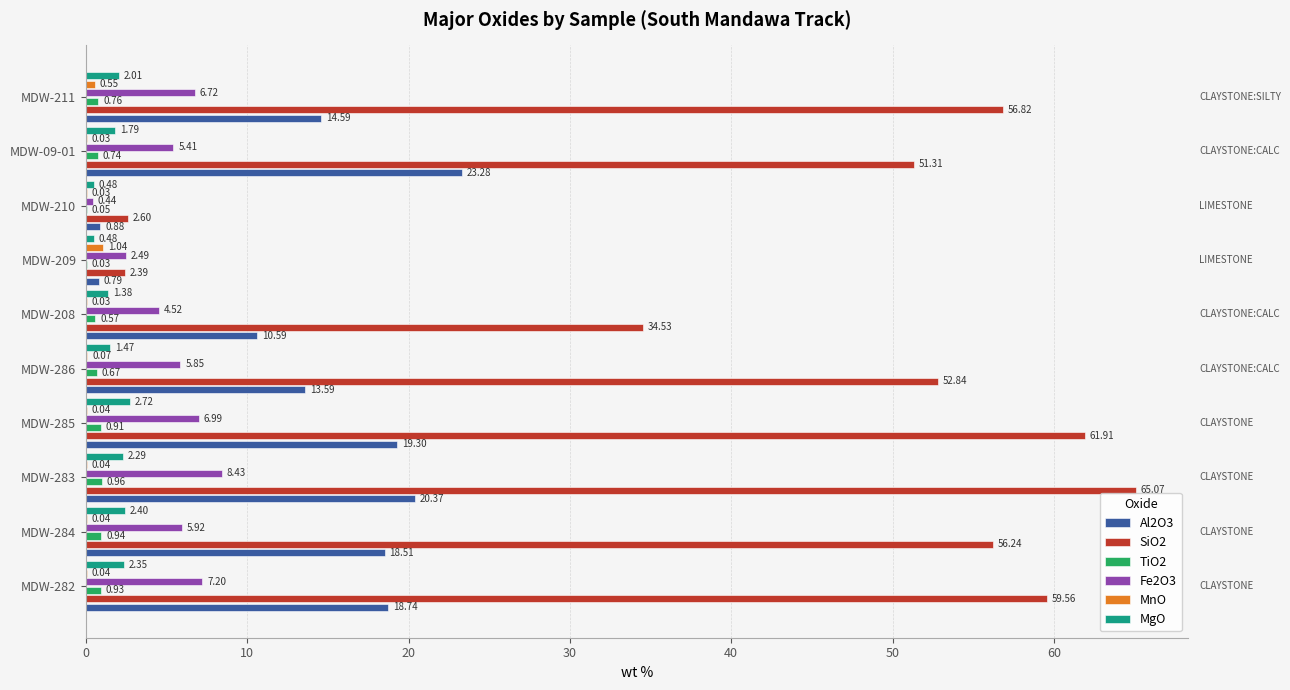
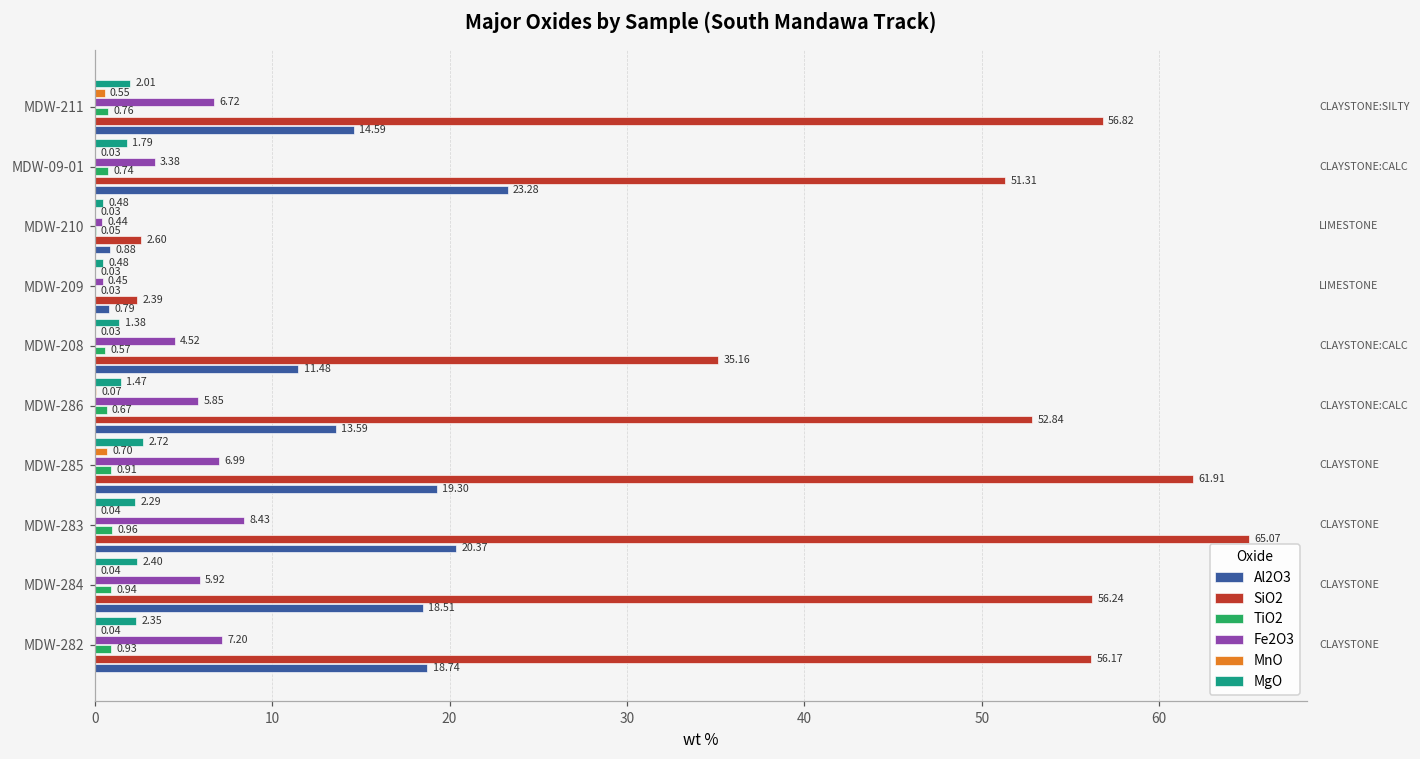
  {
    "Al2O3": {
      "MDW-211": 14.59,
      "MDW-09-01": 23.28,
      "MDW-210": 0.88,
      "MDW-209": 0.79,
-     "MDW-208": 10.59,
+     "MDW-208": 11.48,
      "MDW-286": 13.59,
      "MDW-285": 19.30,
      "MDW-283": 20.37,
      "MDW-284": 18.51,
      "MDW-282": 18.74
    },
    "SiO2": {
      "MDW-211": 56.82,
      "MDW-09-01": 51.31,
      "MDW-210": 2.60,
      "MDW-209": 2.39,
-     "MDW-208": 34.53,
+     "MDW-208": 35.16,
      "MDW-286": 52.84,
      "MDW-285": 61.91,
      "MDW-284": 56.24,
-     "MDW-282": 59.56
+     "MDW-282": 56.17
    },
    "Fe2O3": {
      "MDW-211": 6.72,
-     "MDW-09-01": 5.41,
+     "MDW-09-01": 3.38,
      "MDW-210": 0.44,
-     "MDW-209": 2.49,
+     "MDW-209": 0.45,
      "MDW-208": 4.52,
      "MDW-286": 5.85,
      "MDW-285": 6.99,
      "MDW-283": 8.43,
      "MDW-284": 5.92,
      "MDW-282": 7.20
    },
    "MnO": {
      "MDW-211": 0.55,
      "MDW-09-01": 0.03,
      "MDW-210": 0.03,
-     "MDW-209": 1.04,
+     "MDW-209": 0.03,
      "MDW-208": 0.03,
      "MDW-286": 0.07,
-     "MDW-285": 0.04,
+     "MDW-285": 0.70,
      "MDW-283": 0.04,
      "MDW-284": 0.04,
      "MDW-282": 0.04
    }
  }
